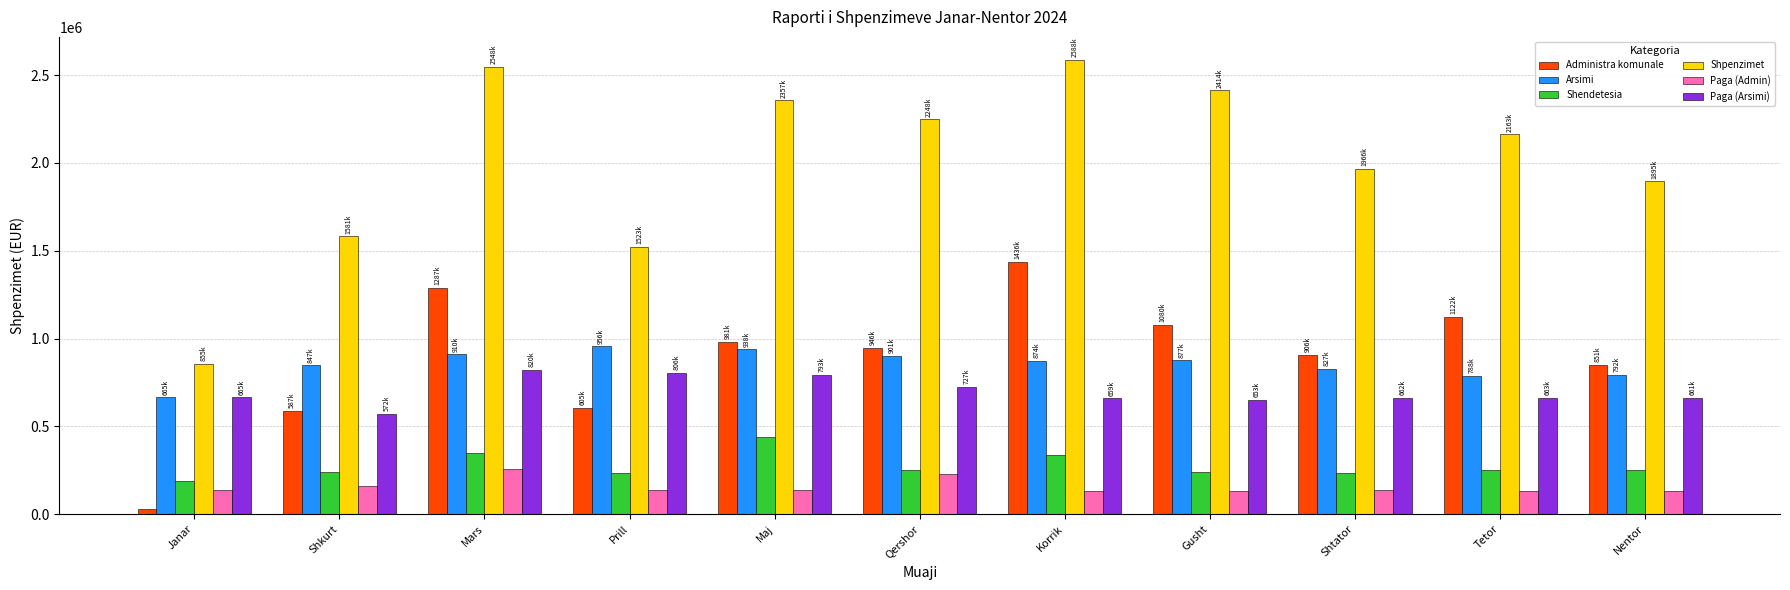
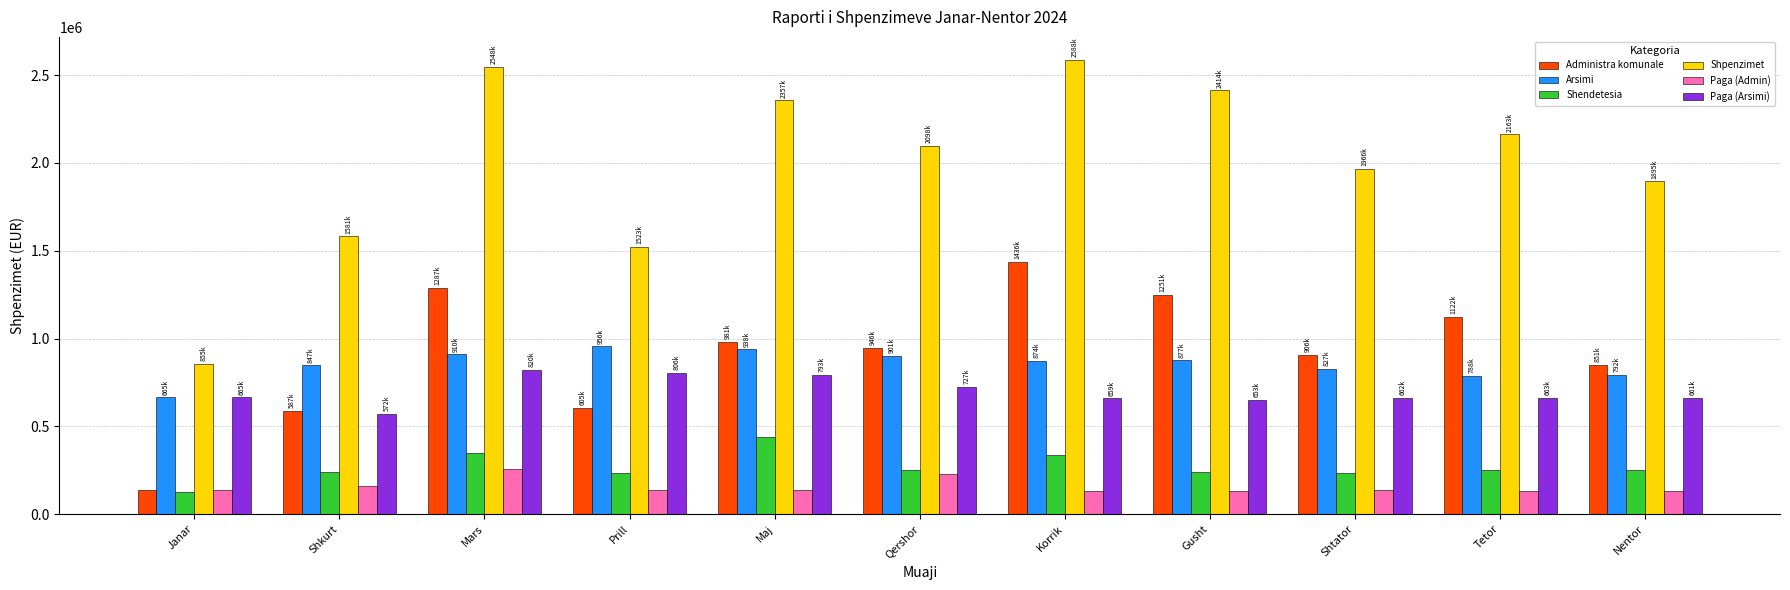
  {
    "Administra komunale": {
-     "Janar": "30000",
+     "Janar": "140000",
      "Prill": "605k",
-     "Gusht": "1080k",
+     "Gusht": "1251k",
      "Nentor": "851k"
    },
    "Arsimi": {
      "Shkurt": "847k",
      "Mars": "910k",
      "Prill": "956k",
      "Gusht": "877k",
      "Shtator": "827k",
      "Nentor": "792k"
    },
    "Shendetesia": {
-     "Janar": "190000",
+     "Janar": "130000",
      "Shkurt": "240000",
      "Mars": "350000",
      "Prill": "240000",
      "Maj": "440000",
      "Qershor": "250000",
      "Korrik": "340000",
      "Gusht": "240000",
      "Shtator": "230000",
      "Tetor": "250000",
      "Nentor": "250000"
    },
    "Shpenzimet": {
      "Janar": "855k",
      "Shkurt": "1581k",
      "Prill": "1523k",
      "Maj": "2357k",
-     "Qershor": "2248k",
+     "Qershor": "2098k",
      "Gusht": "2414k",
      "Shtator": "1966k",
      "Tetor": "2163k"
    },
    "Paga (Admin)": {
      "Janar": "140000",
      "Shkurt": "160000",
      "Mars": "260000",
      "Prill": "140000",
      "Maj": "140000",
      "Qershor": "230000",
      "Korrik": "130000",
      "Gusht": "130000",
      "Shtator": "140000",
      "Tetor": "140000",
      "Nentor": "130000"
    },
    "Paga (Arsimi)": {
      "Prill": "806k",
      "Qershor": "727k",
      "Korrik": "659k",
      "Gusht": "653k",
      "Shtator": "662k",
      "Tetor": "663k"
    }
  }
